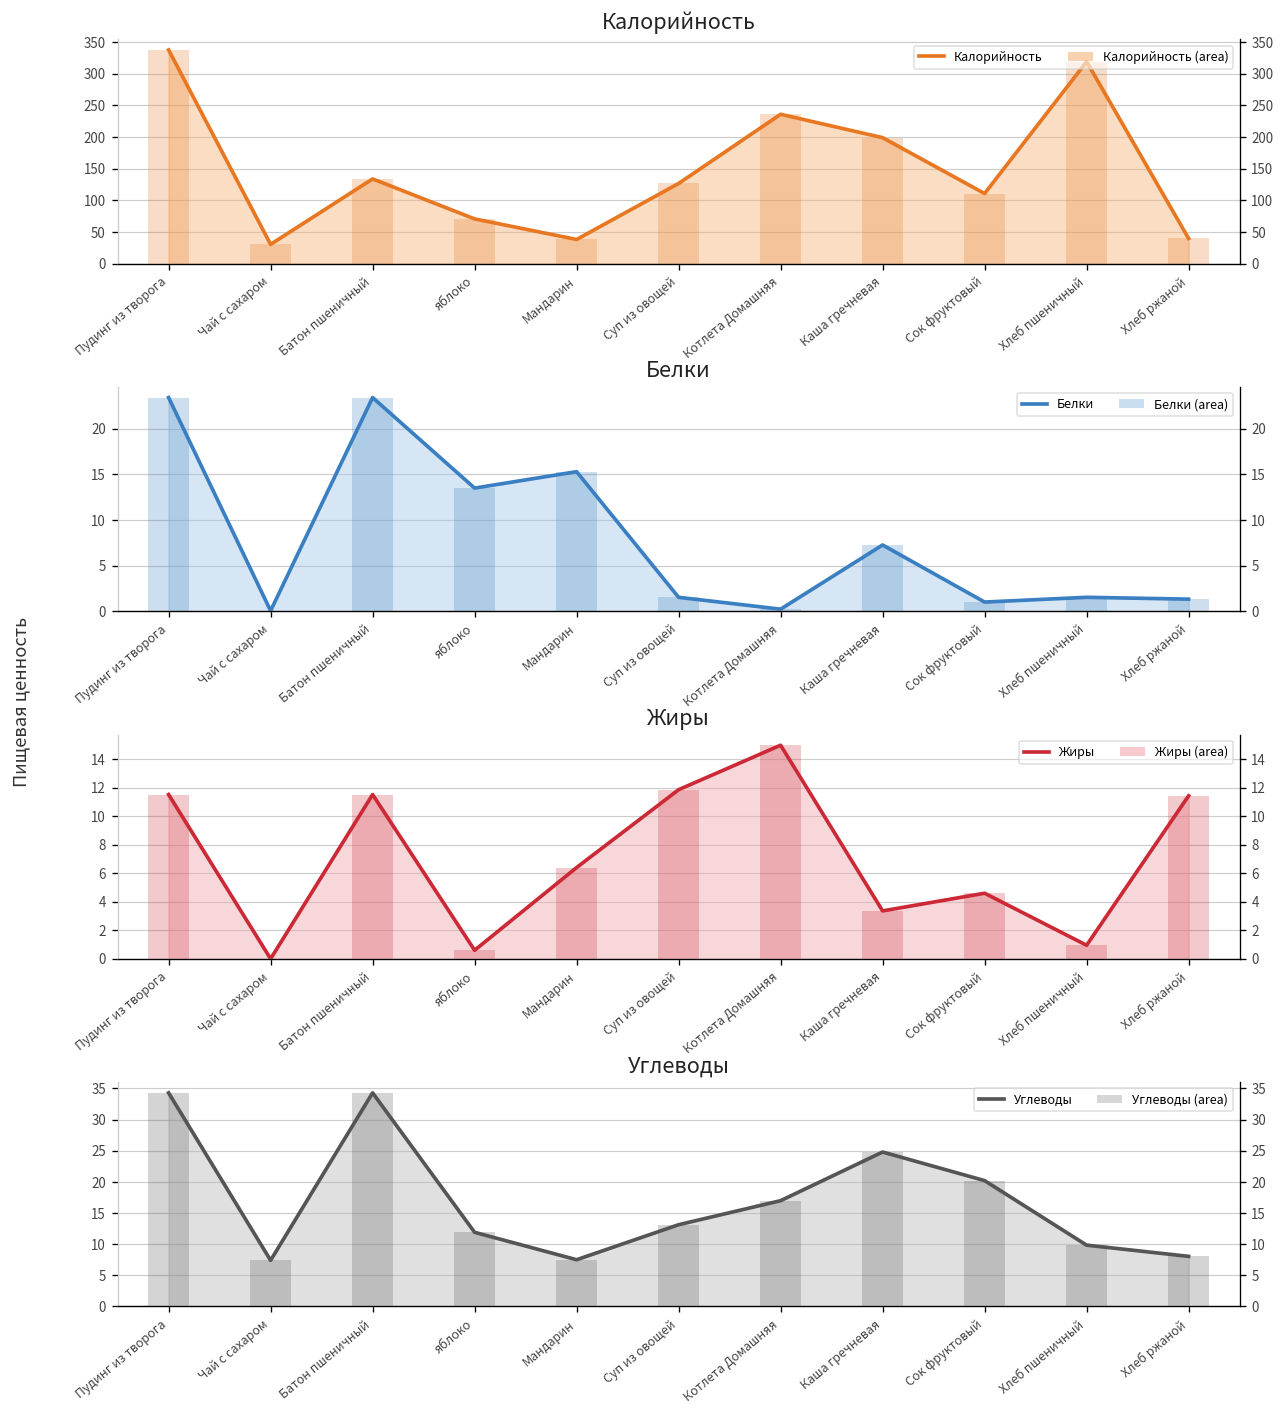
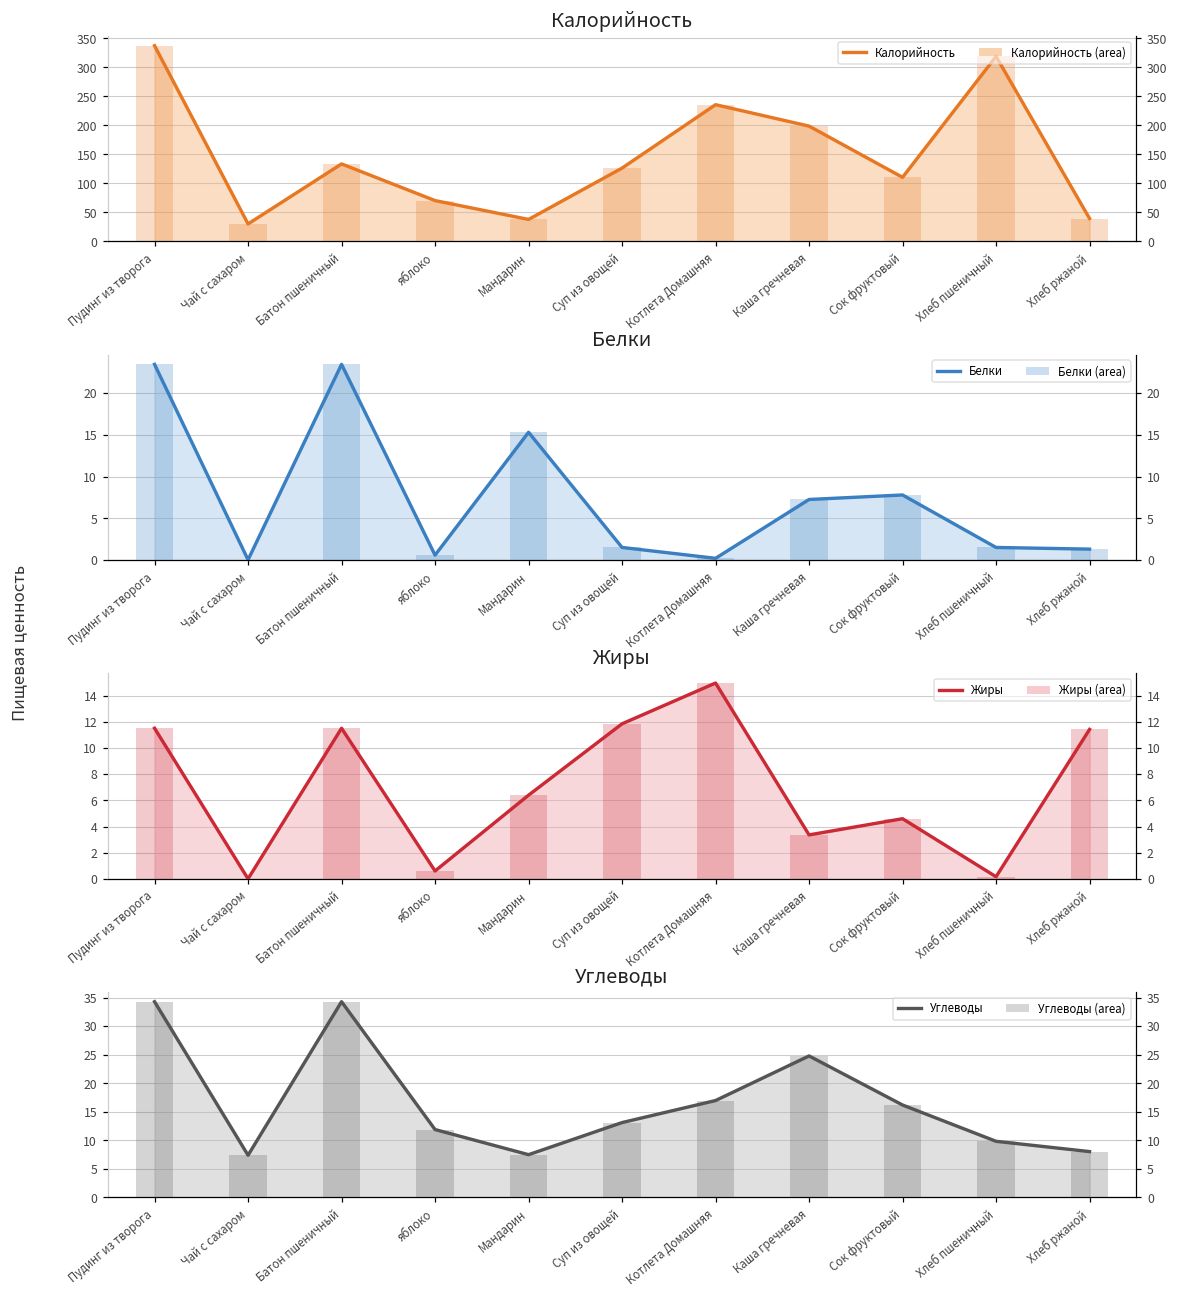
  {
    "Калорийность": {
      "Пудинг из творога": 340,
      "Чай с сахаром": 30,
      "Батон пшеничный": 130,
      "яблоко": 70,
      "Мандарин": 40,
      "Суп из овощей": 130,
      "Котлета Домашняя": 240,
      "Каша гречневая": 200,
      "Сок фруктовый": 110,
      "Хлеб ржаной": 40
    },
    "Белки": {
      "Пудинг из творога": 23,
      "Чай с сахаром": 0,
      "Батон пшеничный": 23,
-     "яблоко": 14,
+     "яблоко": 1,
      "Мандарин": 15,
      "Суп из овощей": 2,
      "Котлета Домашняя": 0,
      "Каша гречневая": 7,
-     "Сок фруктовый": 1,
+     "Сок фруктовый": 8,
      "Хлеб пшеничный": 2,
      "Хлеб ржаной": 1
    },
    "Жиры": {
      "Пудинг из творога": 11.5,
      "Чай с сахаром": 0.0,
      "Батон пшеничный": 11.5,
      "яблоко": 0.6,
      "Мандарин": 6.4,
      "Суп из овощей": 11.9,
      "Котлета Домашняя": 15.0,
      "Каша гречневая": 3.4,
      "Сок фруктовый": 4.6,
-     "Хлеб пшеничный": 1.0,
+     "Хлеб пшеничный": 0.2,
      "Хлеб ржаной": 11.4
    },
    "Углеводы": {
      "Пудинг из творога": 34,
      "Чай с сахаром": 7,
      "Батон пшеничный": 34,
      "яблоко": 12,
      "Мандарин": 8,
      "Суп из овощей": 13,
      "Котлета Домашняя": 17,
      "Каша гречневая": 25,
-     "Сок фруктовый": 20,
+     "Сок фруктовый": 16,
      "Хлеб пшеничный": 10,
      "Хлеб ржаной": 8
    }
  }
